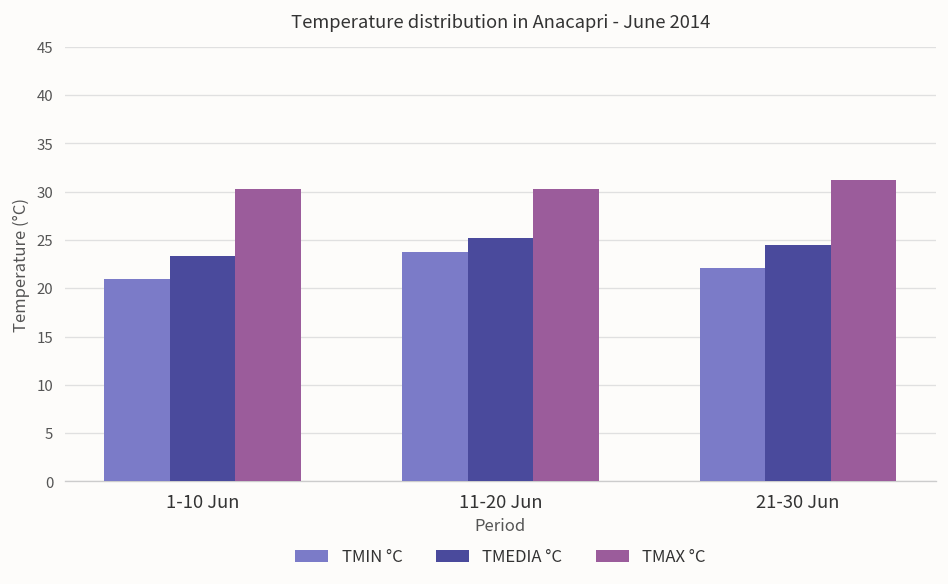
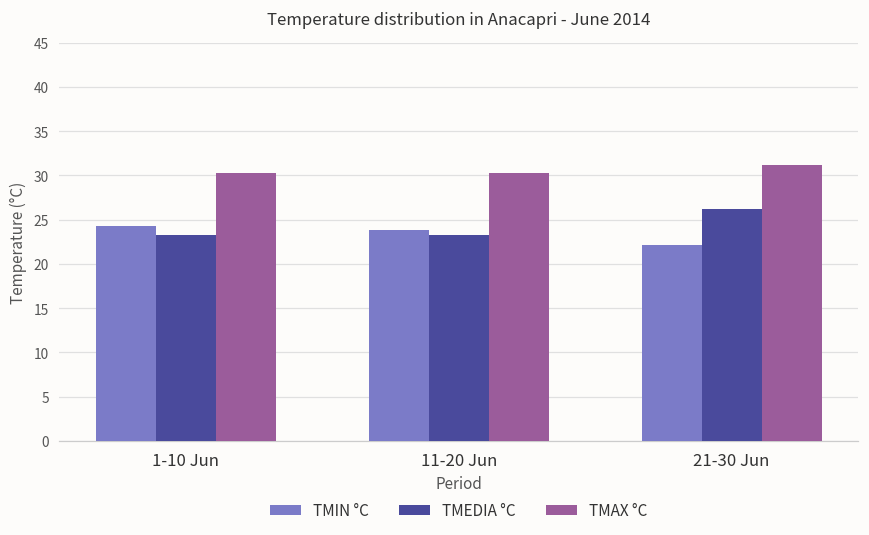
  {
    "TMIN °C": {
-     "1-10 Jun": 21,
+     "1-10 Jun": 24,
      "11-20 Jun": 24,
      "21-30 Jun": 22
    },
    "TMEDIA °C": {
      "1-10 Jun": 23,
-     "11-20 Jun": 25,
-     "21-30 Jun": 25
+     "11-20 Jun": 23,
+     "21-30 Jun": 26
    },
    "TMAX °C": {
      "1-10 Jun": 30,
      "11-20 Jun": 30,
      "21-30 Jun": 31
    }
  }
